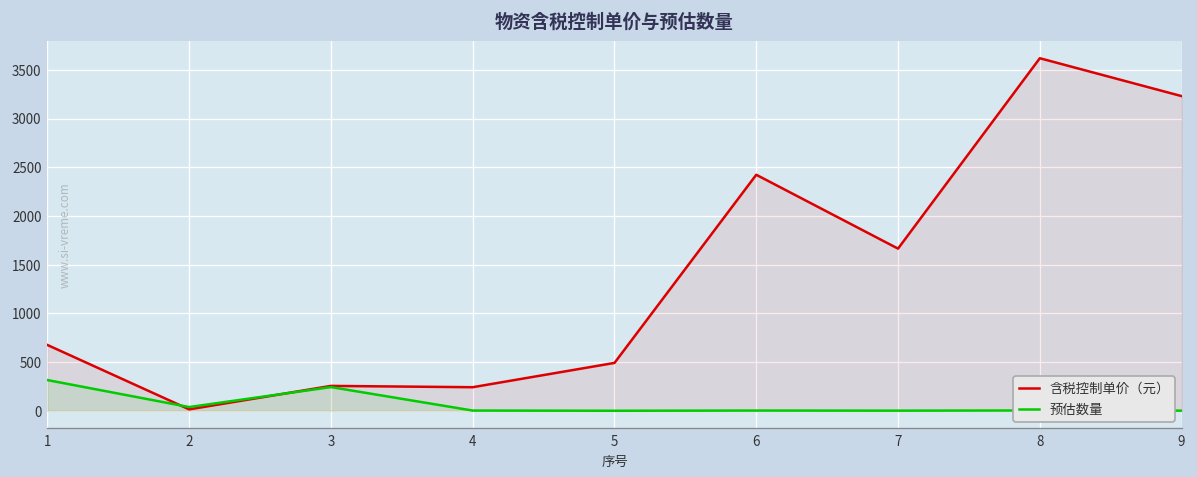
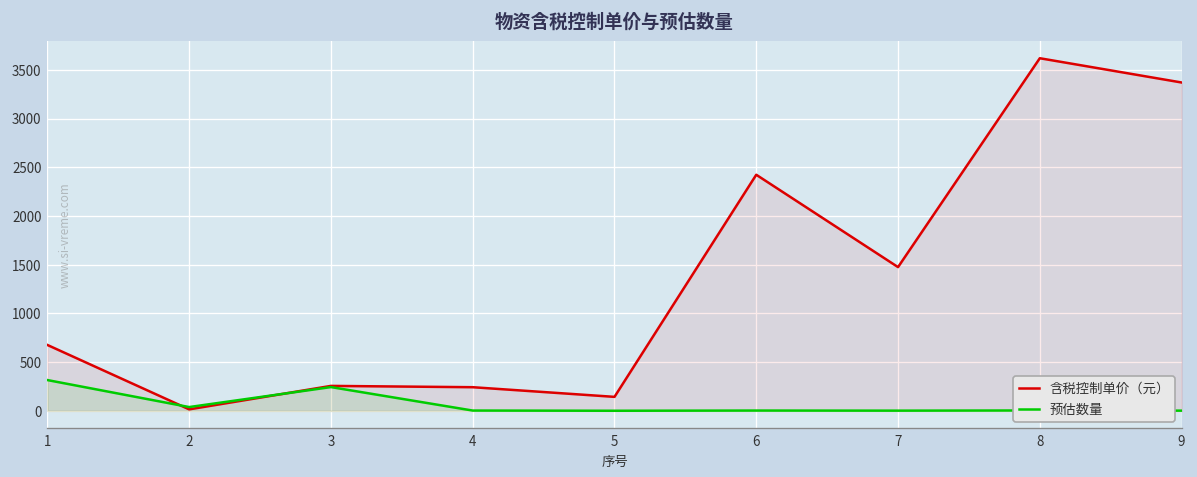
  {
    "含税控制单价（元）": {
      "1": 700,
      "4": 200,
-     "5": 500,
+     "5": 100,
      "6": 2400,
-     "7": 1700,
+     "7": 1500,
      "8": 3600,
-     "9": 3200
+     "9": 3400
    },
    "预估数量": {
      "1": 300,
      "4": 0,
      "5": 0,
      "6": 0,
      "7": 0,
      "9": 0
    }
  }
